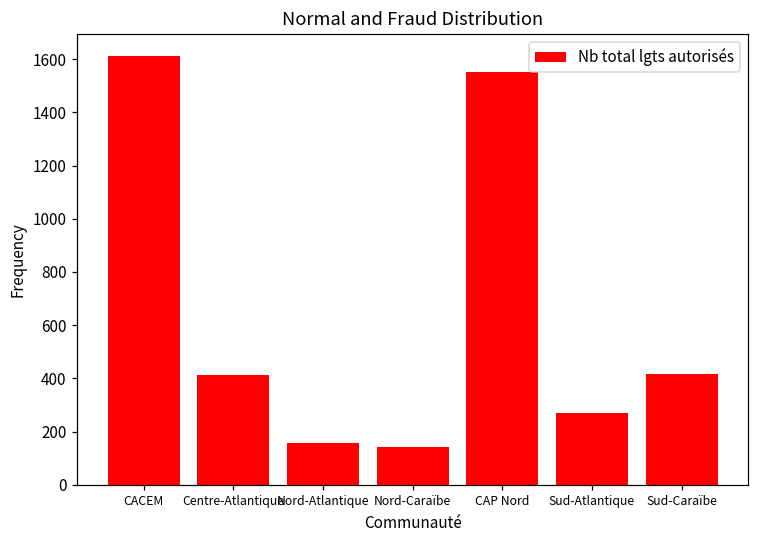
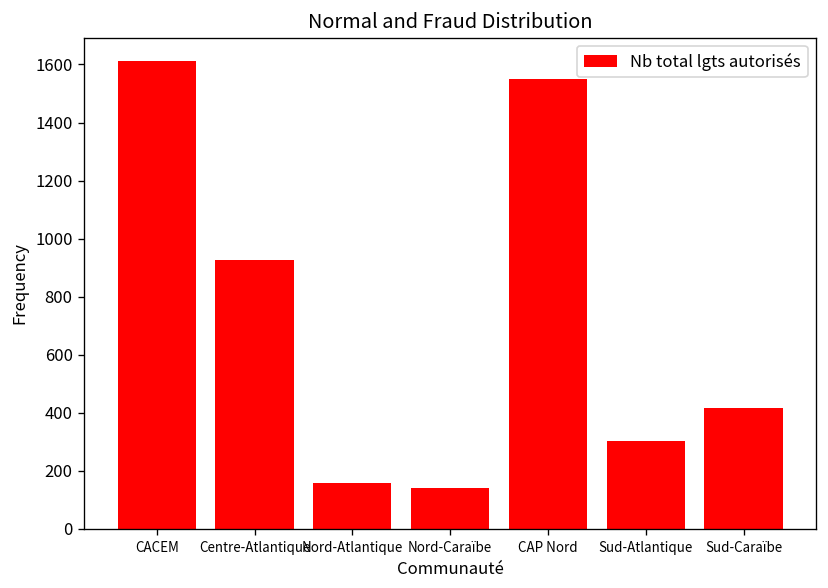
  {
    "CACEM": 1610,
-   "Centre-Atlantique": 410,
+   "Centre-Atlantique": 930,
    "Nord-Atlantique": 160,
    "Nord-Caraïbe": 140,
    "CAP Nord": 1550,
-   "Sud-Atlantique": 270,
+   "Sud-Atlantique": 300,
    "Sud-Caraïbe": 420
  }
